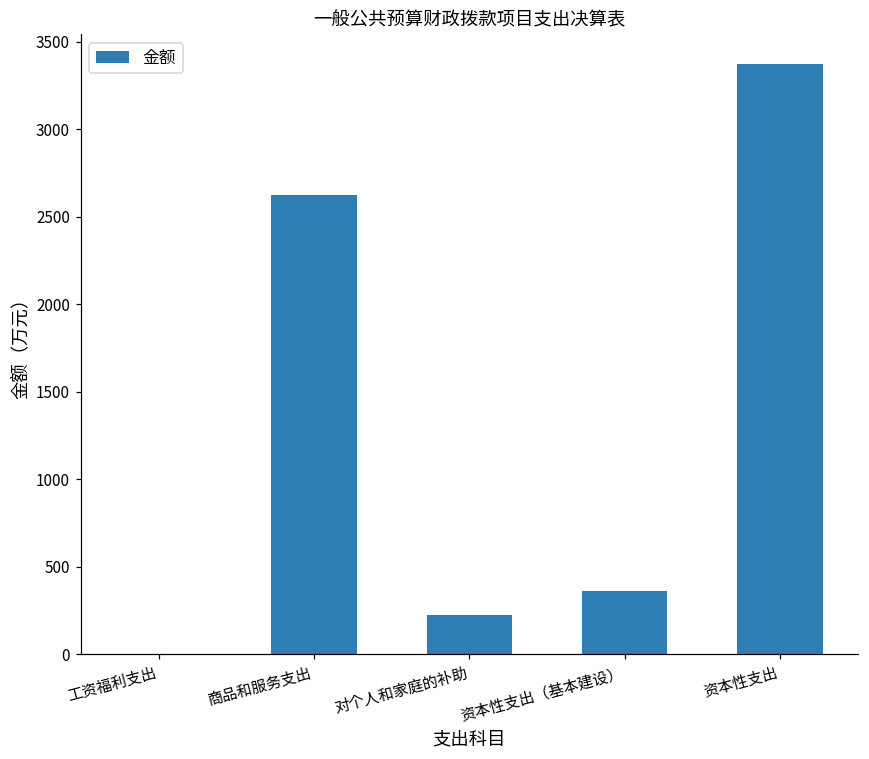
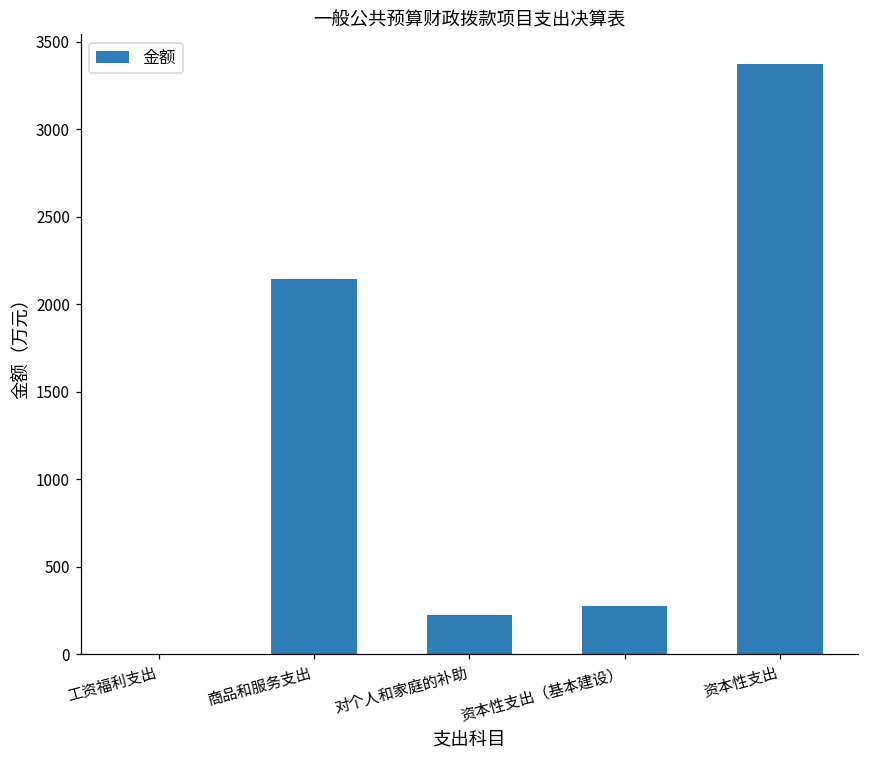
  {
    "工资福利支出": 0,
-   "商品和服务支出": 2620,
+   "商品和服务支出": 2140,
    "对个人和家庭的补助": 220,
-   "资本性支出（基本建设）": 360,
+   "资本性支出（基本建设）": 270,
    "资本性支出": 3370
  }
